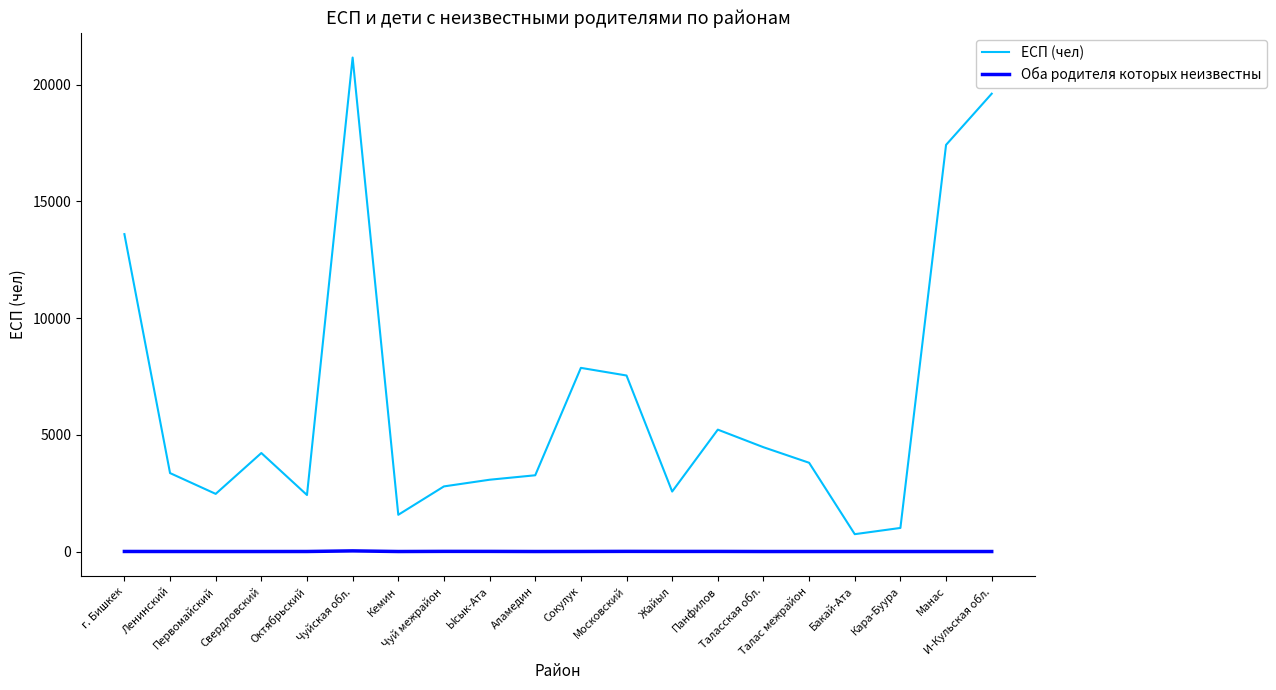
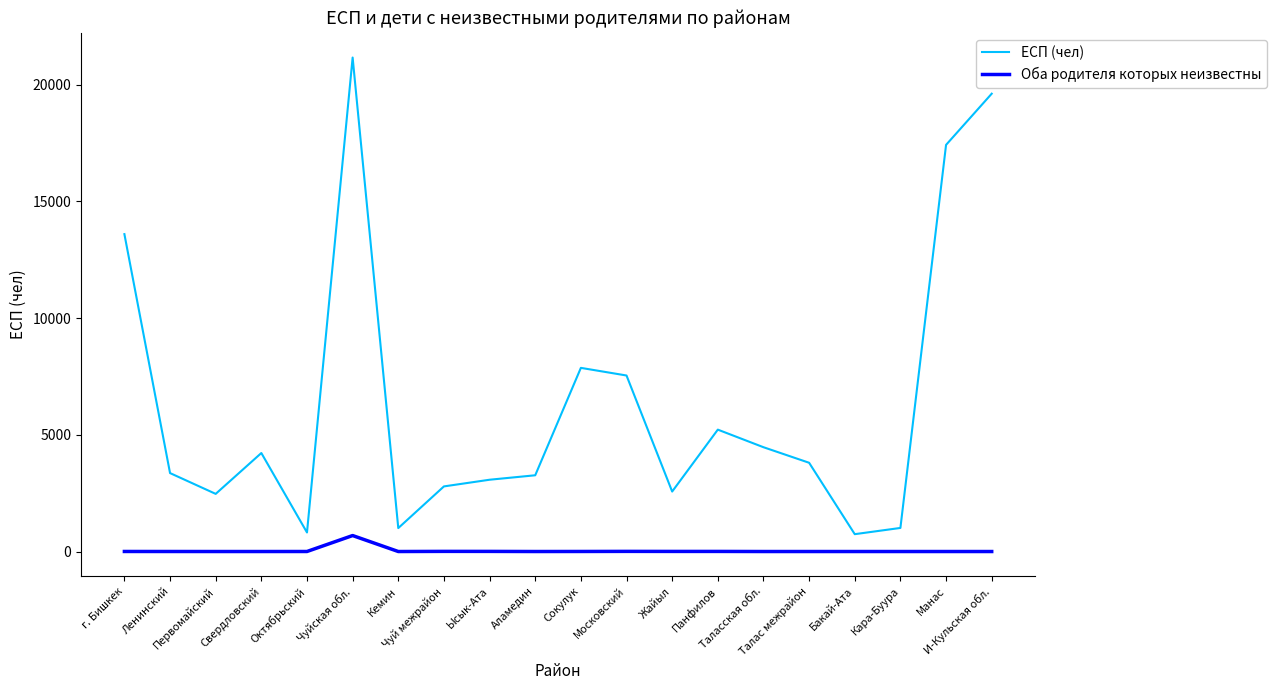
  {
    "ЕСП (чел)": {
      "г. Бишкек": 13600,
      "Ленинский": 3400,
      "Первомайский": 2500,
      "Свердловский": 4200,
-     "Октябрьский": 2400,
+     "Октябрьский": 800,
      "Чуйская обл.": 21200,
-     "Кемин": 1600,
+     "Кемин": 1000,
      "Чуй межрайон": 2800,
      "Ысык-Ата": 3100,
      "Аламедин": 3300,
      "Сокулук": 7900,
      "Московский": 7500,
      "Жайыл": 2600,
      "Панфилов": 5200,
      "Таласская обл.": 4500,
      "Талас межрайон": 3800,
      "Бакай-Ата": 700,
      "Кара-Буура": 1000,
      "Манас": 17400,
      "И-Кульская обл.": 19600
    },
    "Оба родителя которых неизвестны": {
      "г. Бишкек": 0,
      "Ленинский": 0,
      "Первомайский": 0,
      "Свердловский": 0,
      "Октябрьский": 0,
-     "Чуйская обл.": 0,
+     "Чуйская обл.": 700,
      "Кемин": 0,
      "Чуй межрайон": 0,
      "Ысык-Ата": 0,
      "Аламедин": 0,
      "Сокулук": 0,
      "Московский": 0,
      "Жайыл": 0,
      "Панфилов": 0,
      "Таласская обл.": 0,
      "Талас межрайон": 0,
      "Бакай-Ата": 0,
      "Кара-Буура": 0,
      "Манас": 0,
      "И-Кульская обл.": 0
    }
  }
